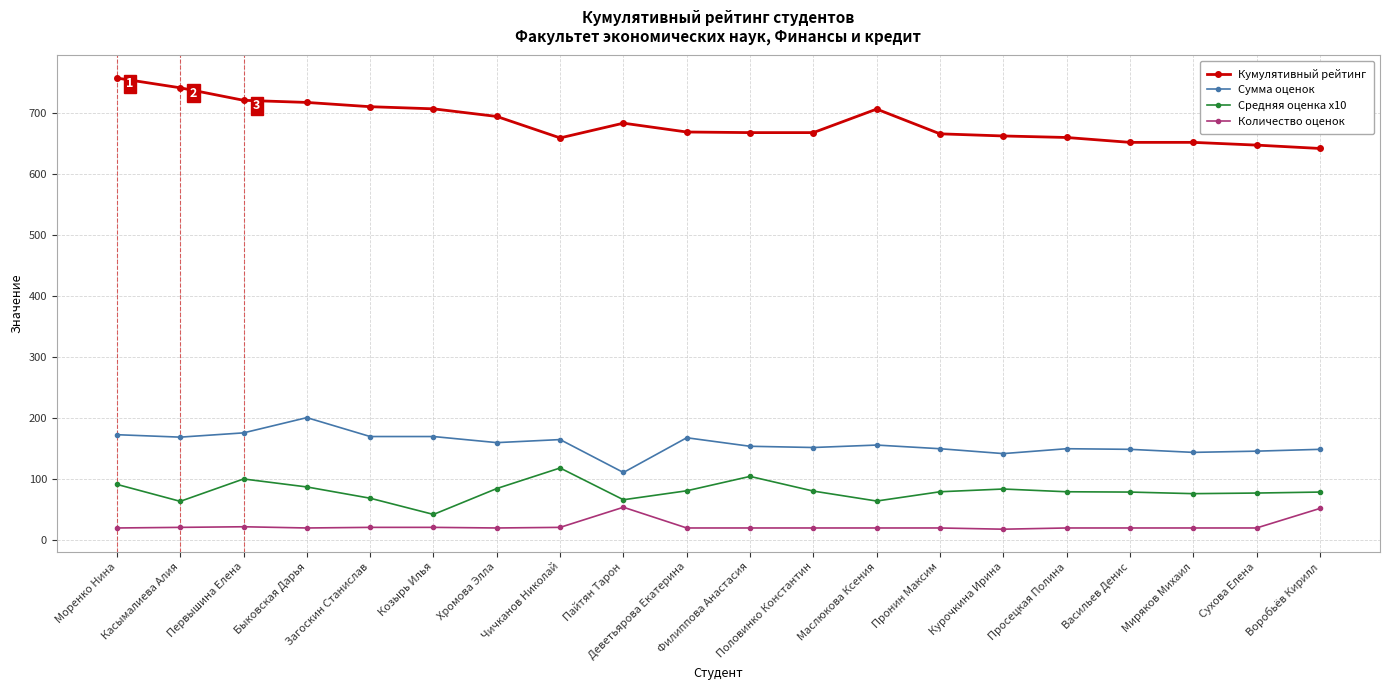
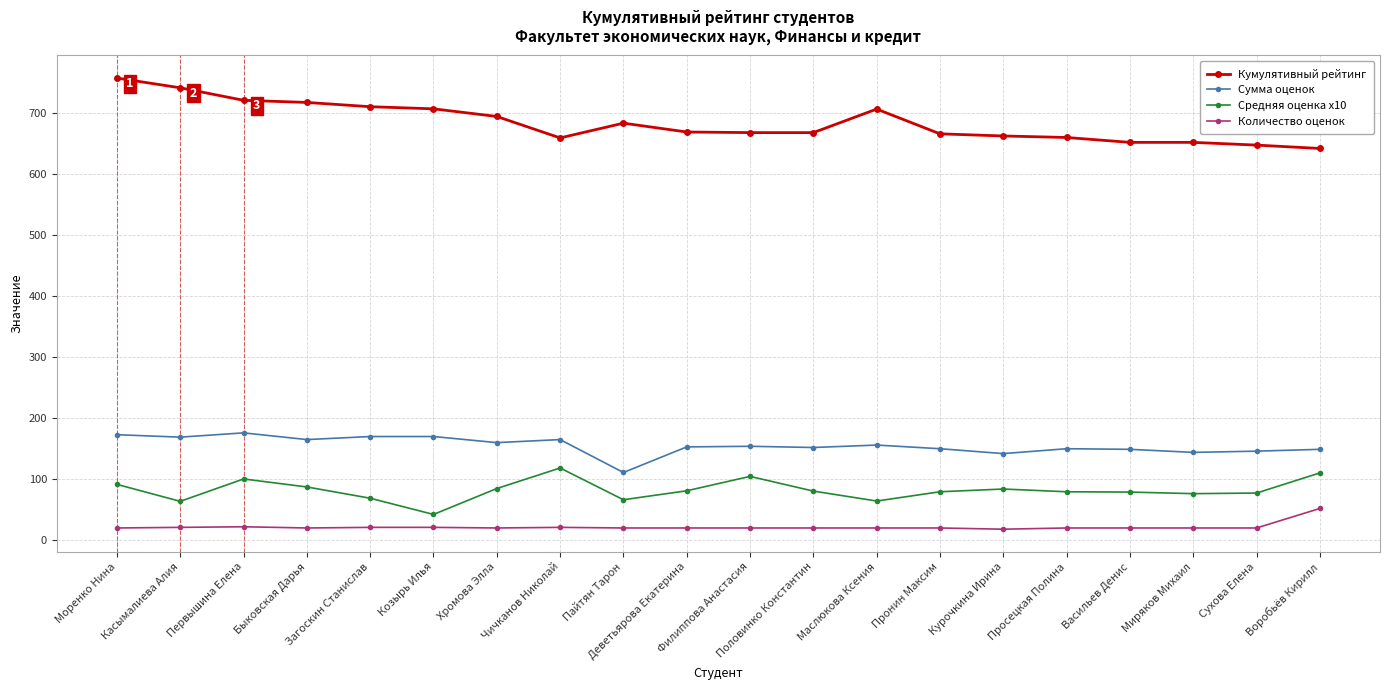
  {
    "Кумулятивный рейтинг": {
      "Быковская Дарья": 720,
      "Загоскин Станислав": 710,
      "Козырь Илья": 710,
      "Хромова Элла": 690,
      "Чичканов Николай": 660,
      "Пайтян Тарон": 680,
      "Деветьярова Екатерина": 670,
      "Филиппова Анастасия": 670,
      "Половинко Константин": 670,
      "Маслюкова Ксения": 710,
      "Пронин Максим": 670,
      "Курочкина Ирина": 660,
      "Просецкая Полина": 660,
      "Васильев Денис": 650,
      "Миряков Михаил": 650,
      "Сухова Елена": 650,
      "Воробьёв Кирилл": 640
    },
    "Сумма оценок": {
      "Моренко Нина": 170,
      "Касымалиева Алия": 170,
      "Первышина Елена": 180,
-     "Быковская Дарья": 200,
+     "Быковская Дарья": 160,
      "Загоскин Станислав": 170,
      "Козырь Илья": 170,
      "Хромова Элла": 160,
      "Чичканов Николай": 160,
      "Пайтян Тарон": 110,
-     "Деветьярова Екатерина": 170,
+     "Деветьярова Екатерина": 150,
      "Филиппова Анастасия": 150,
      "Половинко Константин": 150,
      "Маслюкова Ксения": 160,
      "Пронин Максим": 150,
      "Курочкина Ирина": 140,
      "Просецкая Полина": 150,
      "Васильев Денис": 150,
      "Миряков Михаил": 140,
      "Сухова Елена": 150,
      "Воробьёв Кирилл": 150
    },
    "Средняя оценка x10": {
      "Моренко Нина": 90,
      "Касымалиева Алия": 60,
      "Первышина Елена": 100,
      "Быковская Дарья": 90,
      "Загоскин Станислав": 70,
      "Козырь Илья": 40,
      "Хромова Элла": 80,
      "Чичканов Николай": 120,
      "Пайтян Тарон": 70,
      "Деветьярова Екатерина": 80,
      "Филиппова Анастасия": 100,
      "Половинко Константин": 80,
      "Маслюкова Ксения": 60,
      "Пронин Максим": 80,
      "Курочкина Ирина": 80,
      "Просецкая Полина": 80,
      "Васильев Денис": 80,
      "Миряков Михаил": 80,
      "Сухова Елена": 80,
-     "Воробьёв Кирилл": 80
+     "Воробьёв Кирилл": 110
    },
    "Количество оценок": {
      "Моренко Нина": 20,
      "Касымалиева Алия": 20,
      "Первышина Елена": 20,
      "Быковская Дарья": 20,
      "Загоскин Станислав": 20,
      "Козырь Илья": 20,
      "Хромова Элла": 20,
      "Чичканов Николай": 20,
-     "Пайтян Тарон": 50,
+     "Пайтян Тарон": 20,
      "Деветьярова Екатерина": 20,
      "Филиппова Анастасия": 20,
      "Половинко Константин": 20,
      "Маслюкова Ксения": 20,
      "Пронин Максим": 20,
      "Курочкина Ирина": 20,
      "Просецкая Полина": 20,
      "Васильев Денис": 20,
      "Миряков Михаил": 20,
      "Сухова Елена": 20,
      "Воробьёв Кирилл": 50
    }
  }
